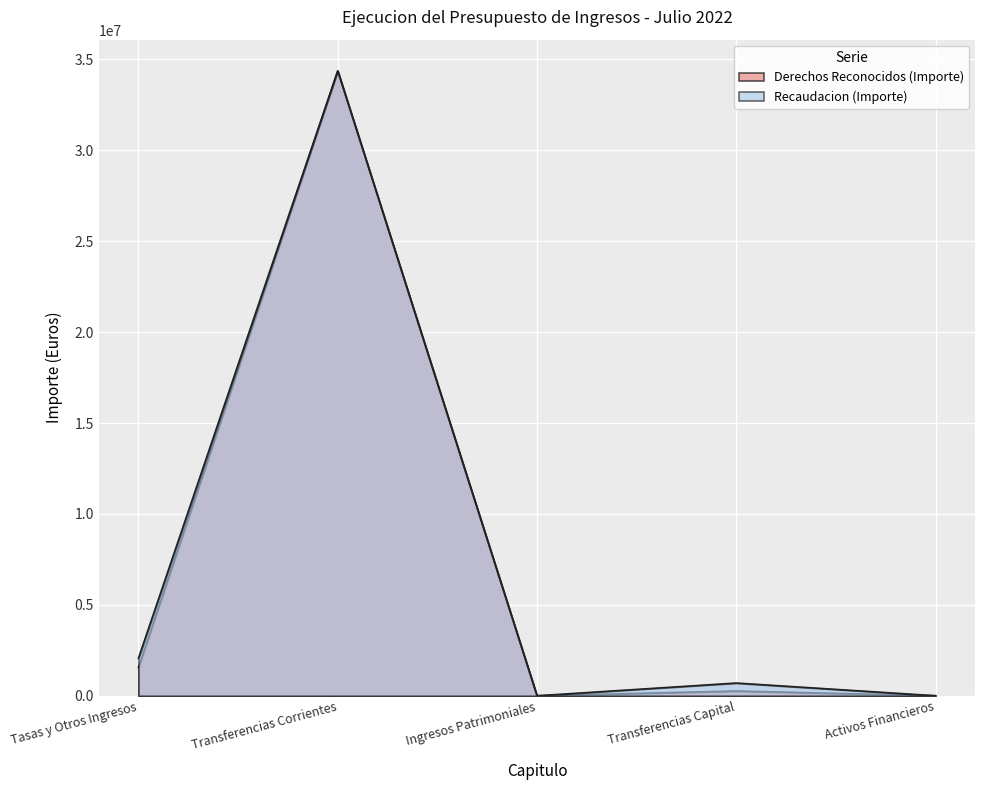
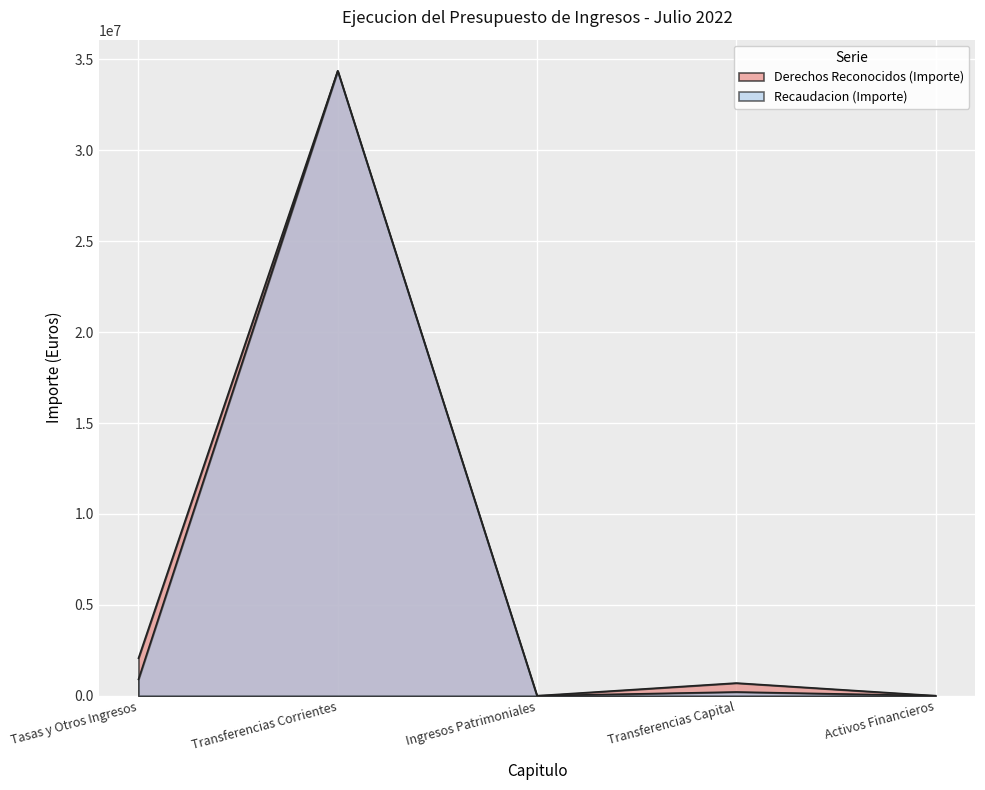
  {
    "Derechos Reconocidos (Importe)": {
-     "Tasas y Otros Ingresos": 1600000,
-     "Transferencias Capital": 300000
+     "Tasas y Otros Ingresos": 2100000,
+     "Transferencias Capital": 700000
    },
    "Recaudacion (Importe)": {
-     "Tasas y Otros Ingresos": 2100000,
-     "Transferencias Capital": 700000
+     "Tasas y Otros Ingresos": 900000,
+     "Transferencias Capital": 200000
    }
  }
